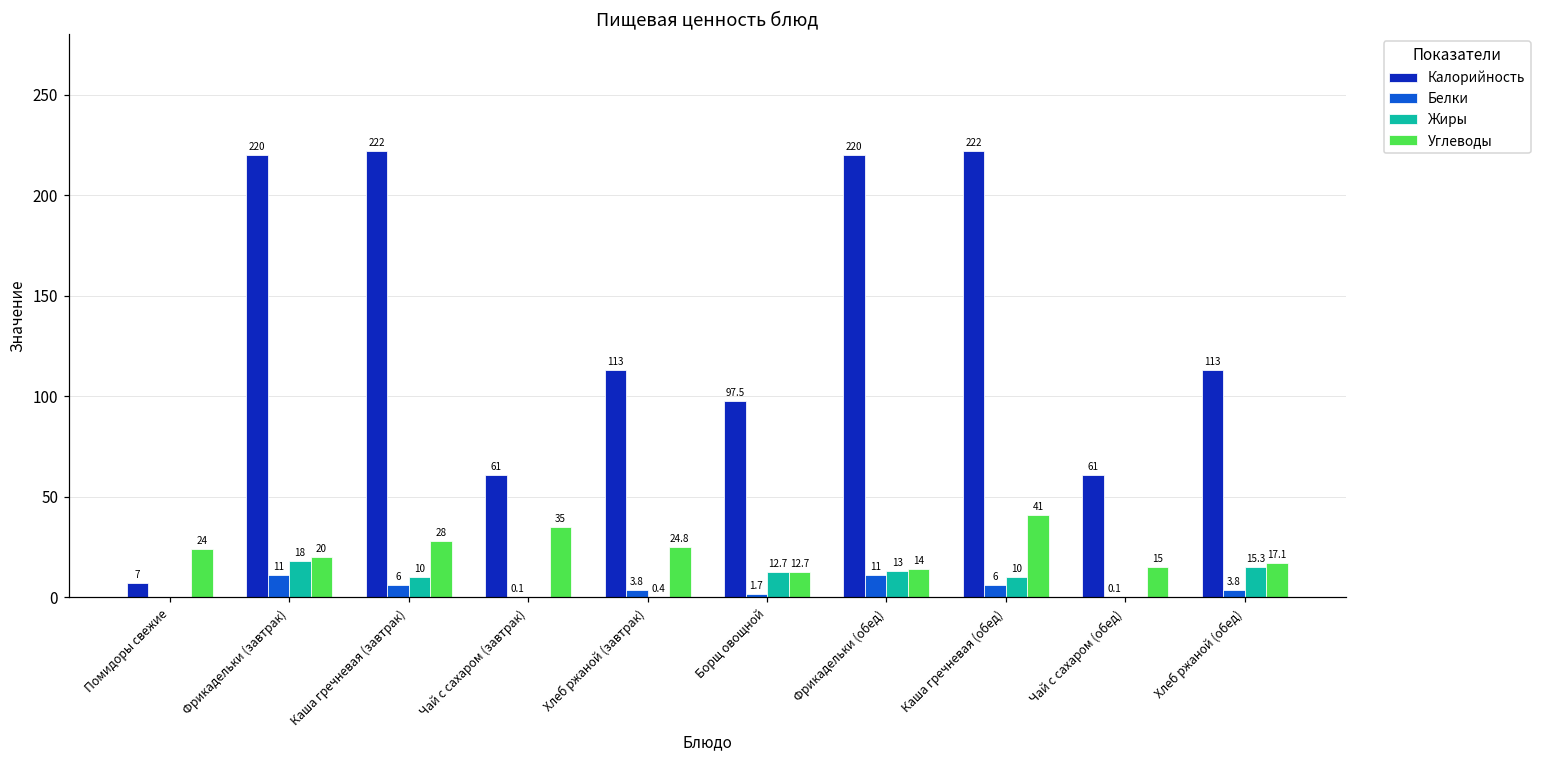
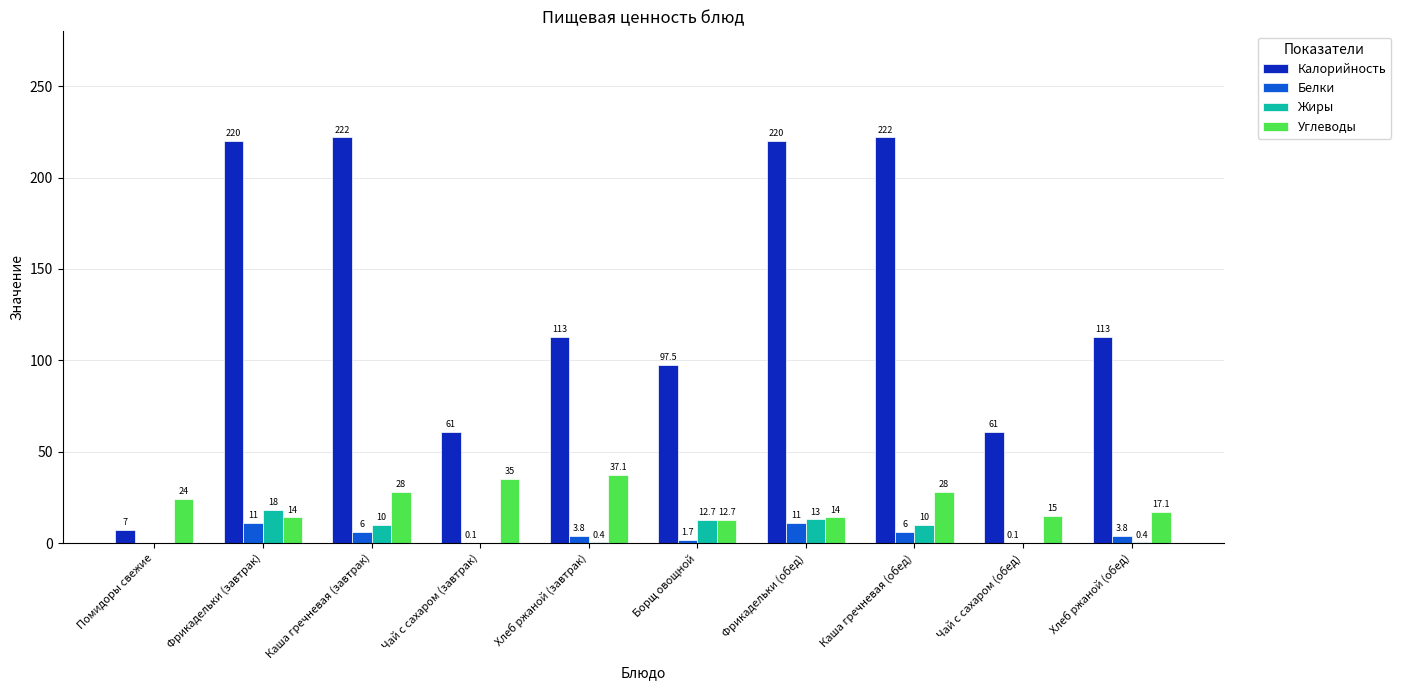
  {
    "Жиры": {
      "Фрикадельки (завтрак)": 18,
      "Каша гречневая (завтрак)": 10,
      "Хлеб ржаной (завтрак)": 0.4,
      "Борщ овощной": 12.7,
      "Фрикадельки (обед)": 13,
      "Каша гречневая (обед)": 10,
-     "Хлеб ржаной (обед)": 15.3
+     "Хлеб ржаной (обед)": 0.4
    },
    "Углеводы": {
      "Помидоры свежие": 24,
-     "Фрикадельки (завтрак)": 20,
+     "Фрикадельки (завтрак)": 14,
      "Каша гречневая (завтрак)": 28,
      "Чай с сахаром (завтрак)": 35,
-     "Хлеб ржаной (завтрак)": 24.8,
+     "Хлеб ржаной (завтрак)": 37.1,
      "Борщ овощной": 12.7,
      "Фрикадельки (обед)": 14,
-     "Каша гречневая (обед)": 41,
+     "Каша гречневая (обед)": 28,
      "Чай с сахаром (обед)": 15,
      "Хлеб ржаной (обед)": 17.1
    }
  }
